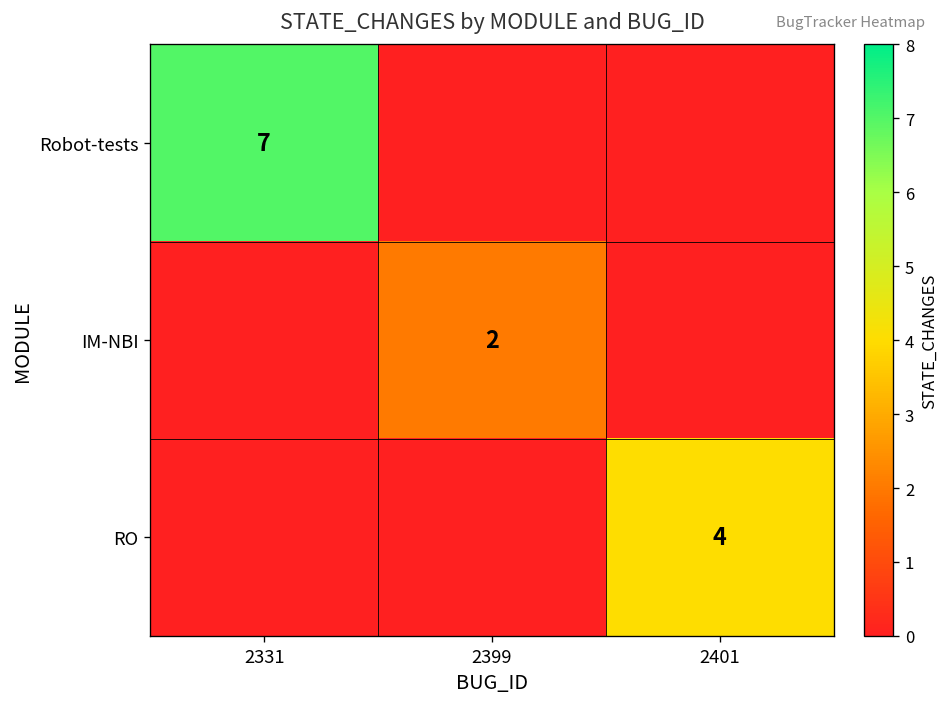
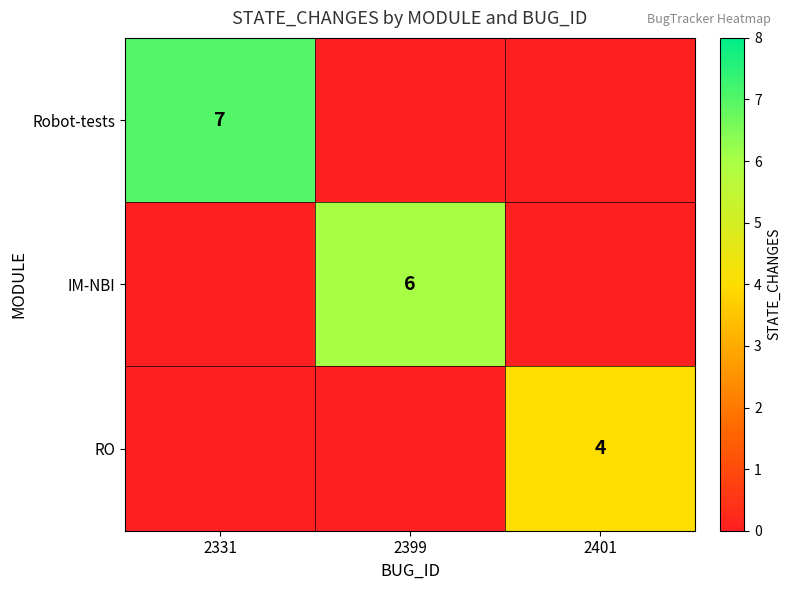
  {
    "Robot-tests": {
      "2331": 7
    },
    "IM-NBI": {
-     "2399": 2
+     "2399": 6
    },
    "RO": {
      "2401": 4
    }
  }
